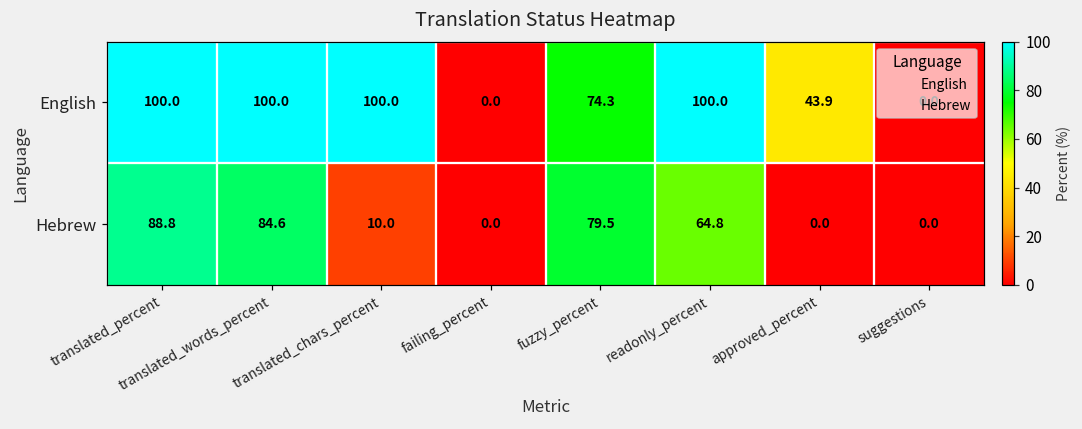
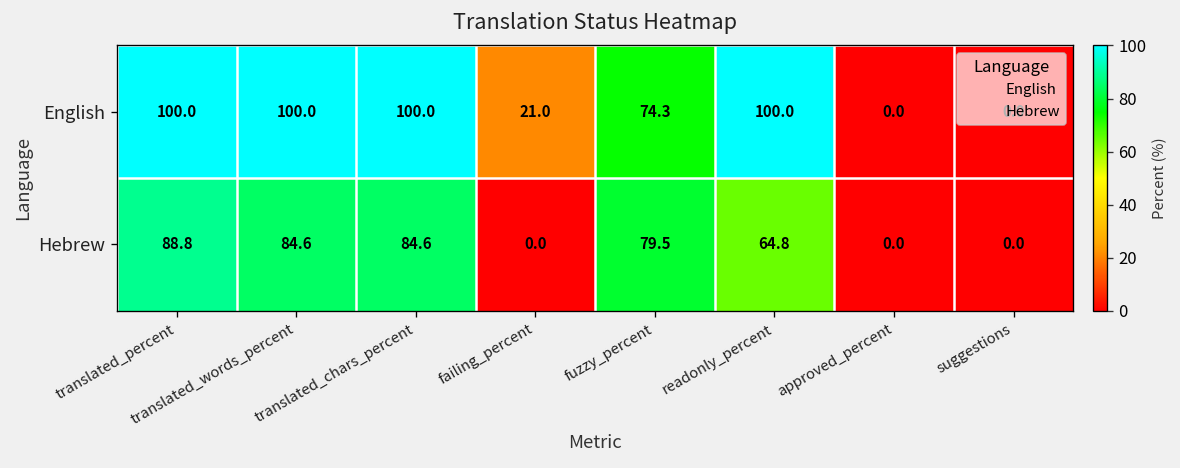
  {
    "English": {
      "translated_percent": 100.0,
      "translated_words_percent": 100.0,
      "translated_chars_percent": 100.0,
-     "failing_percent": 0.0,
+     "failing_percent": 21.0,
      "fuzzy_percent": 74.3,
      "readonly_percent": 100.0,
-     "approved_percent": 43.9
+     "approved_percent": 0.0
    },
    "Hebrew": {
      "translated_percent": 88.8,
      "translated_words_percent": 84.6,
-     "translated_chars_percent": 10.0,
+     "translated_chars_percent": 84.6,
      "failing_percent": 0.0,
      "fuzzy_percent": 79.5,
      "readonly_percent": 64.8,
      "approved_percent": 0.0,
      "suggestions": 0.0
    }
  }
